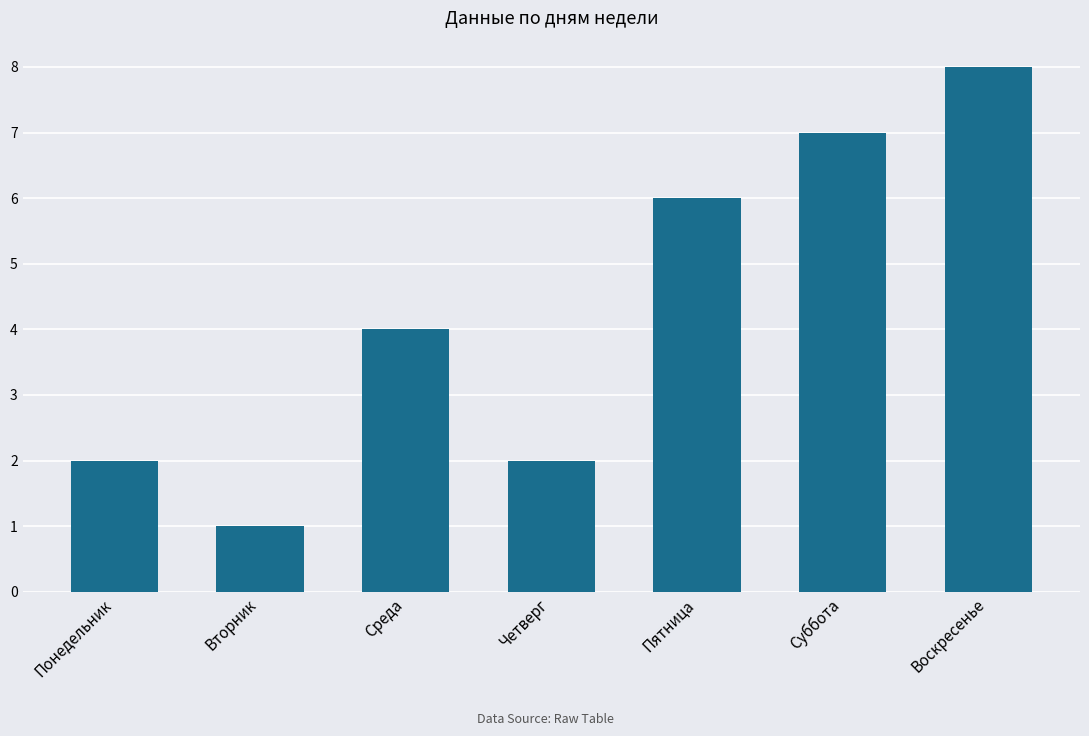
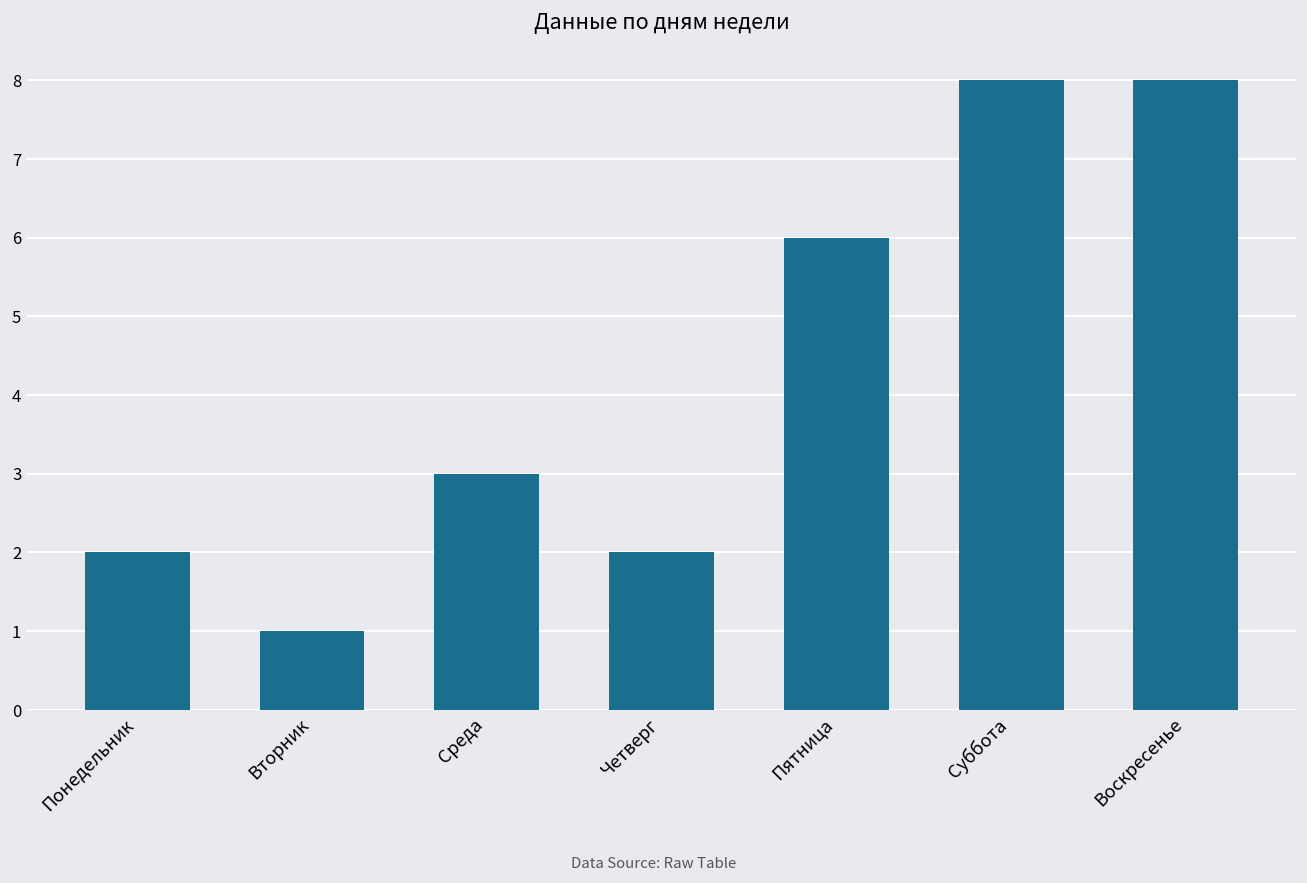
  {
    "Понедельник": 2,
    "Вторник": 1,
-   "Среда": 4,
+   "Среда": 3,
    "Четверг": 2,
    "Пятница": 6,
-   "Суббота": 7,
+   "Суббота": 8,
    "Воскресенье": 8
  }
